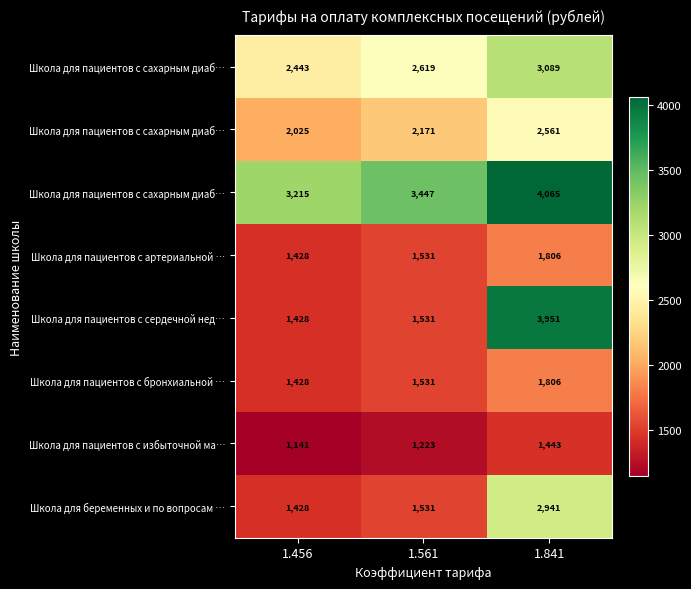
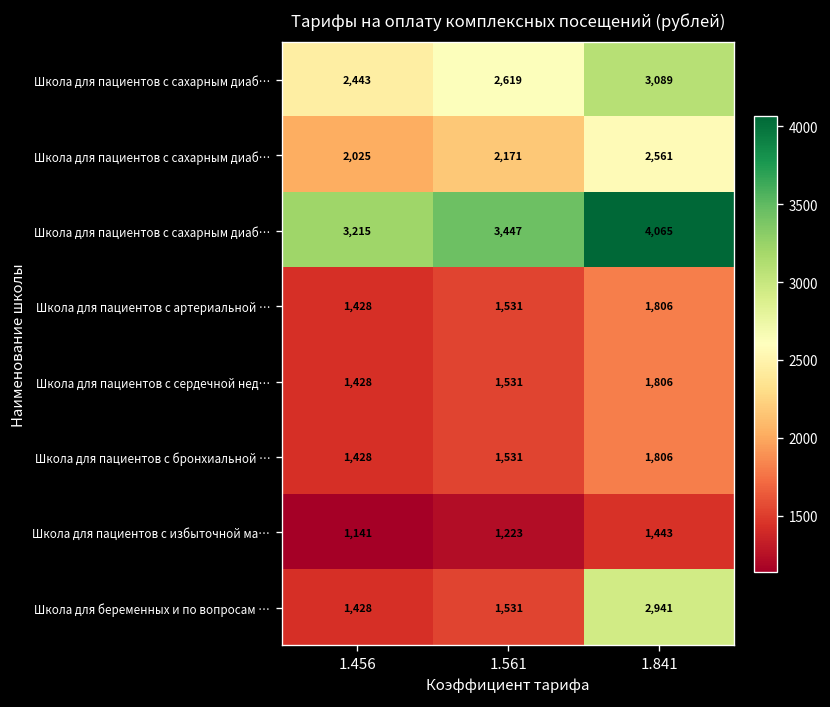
  {
    "Школа для пациентов с артериальной …": {
      "1.456": "1,428",
      "1.561": "1,531",
      "1.841": "1,806"
    },
    "Школа для пациентов с сердечной нед…": {
      "1.456": "1,428",
      "1.561": "1,531",
-     "1.841": "3,951"
+     "1.841": "1,806"
    },
    "Школа для пациентов с бронхиальной …": {
      "1.456": "1,428",
      "1.561": "1,531",
      "1.841": "1,806"
    },
    "Школа для пациентов с избыточной ма…": {
      "1.456": "1,141",
      "1.561": "1,223",
      "1.841": "1,443"
    },
    "Школа для беременных и по вопросам …": {
      "1.456": "1,428",
      "1.561": "1,531",
      "1.841": "2,941"
    }
  }
